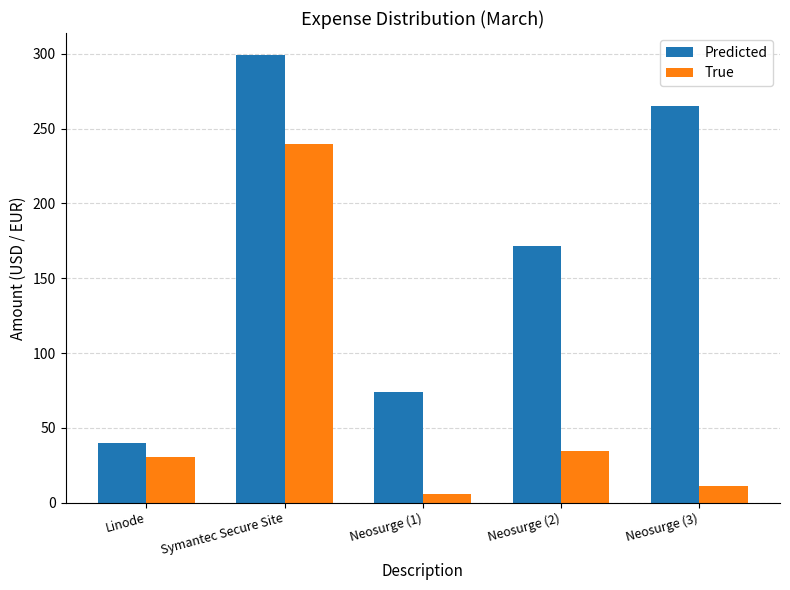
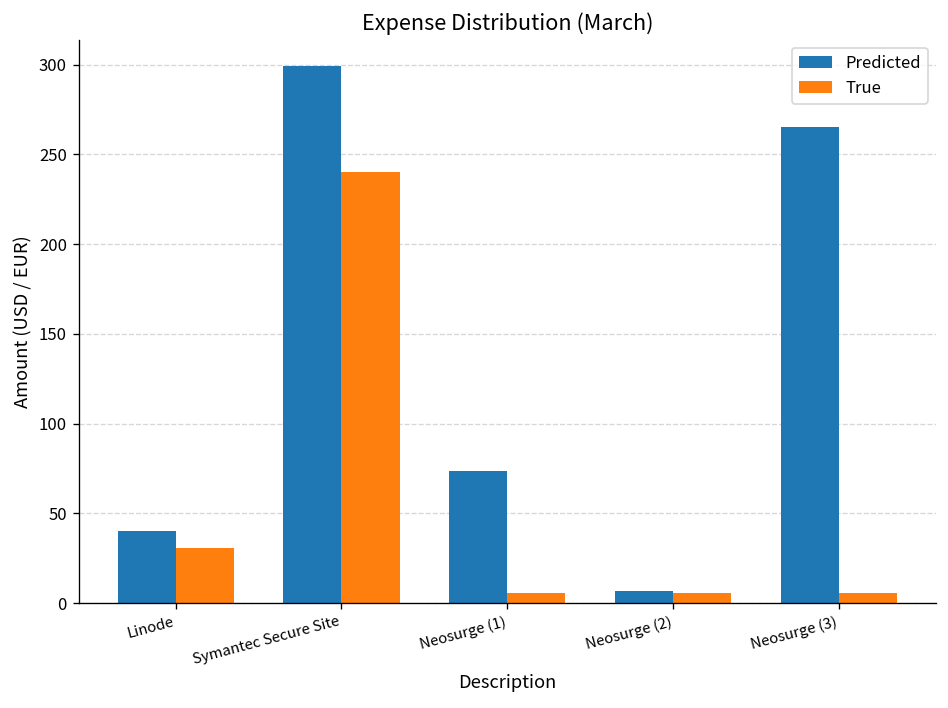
  {
    "Predicted": {
      "Linode": 40,
      "Symantec Secure Site": 299,
      "Neosurge (1)": 74,
-     "Neosurge (2)": 172,
+     "Neosurge (2)": 7,
      "Neosurge (3)": 265
    },
    "True": {
      "Linode": 31,
      "Symantec Secure Site": 240,
      "Neosurge (1)": 6,
-     "Neosurge (2)": 35,
-     "Neosurge (3)": 11
+     "Neosurge (2)": 6,
+     "Neosurge (3)": 6
    }
  }
